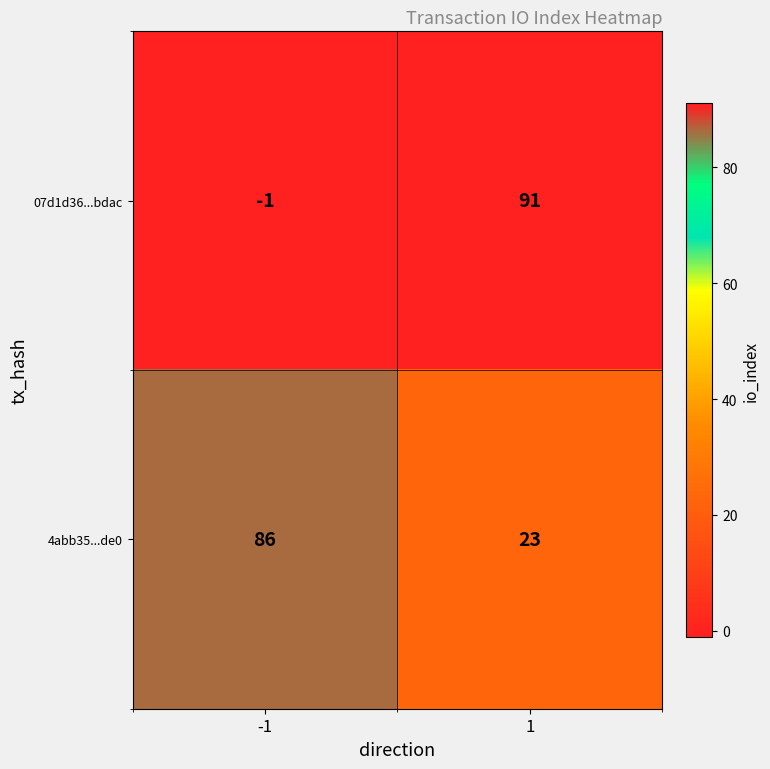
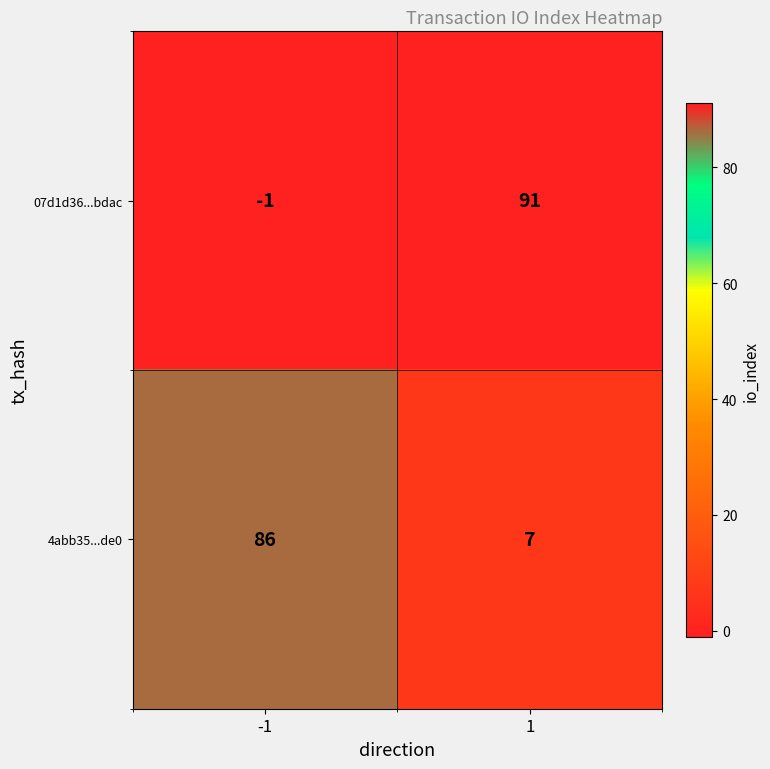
  {
    "07d1d36...bdac": {
      "-1": -1,
      "1": 91
    },
    "4abb35...de0": {
      "-1": 86,
-     "1": 23
+     "1": 7
    }
  }
